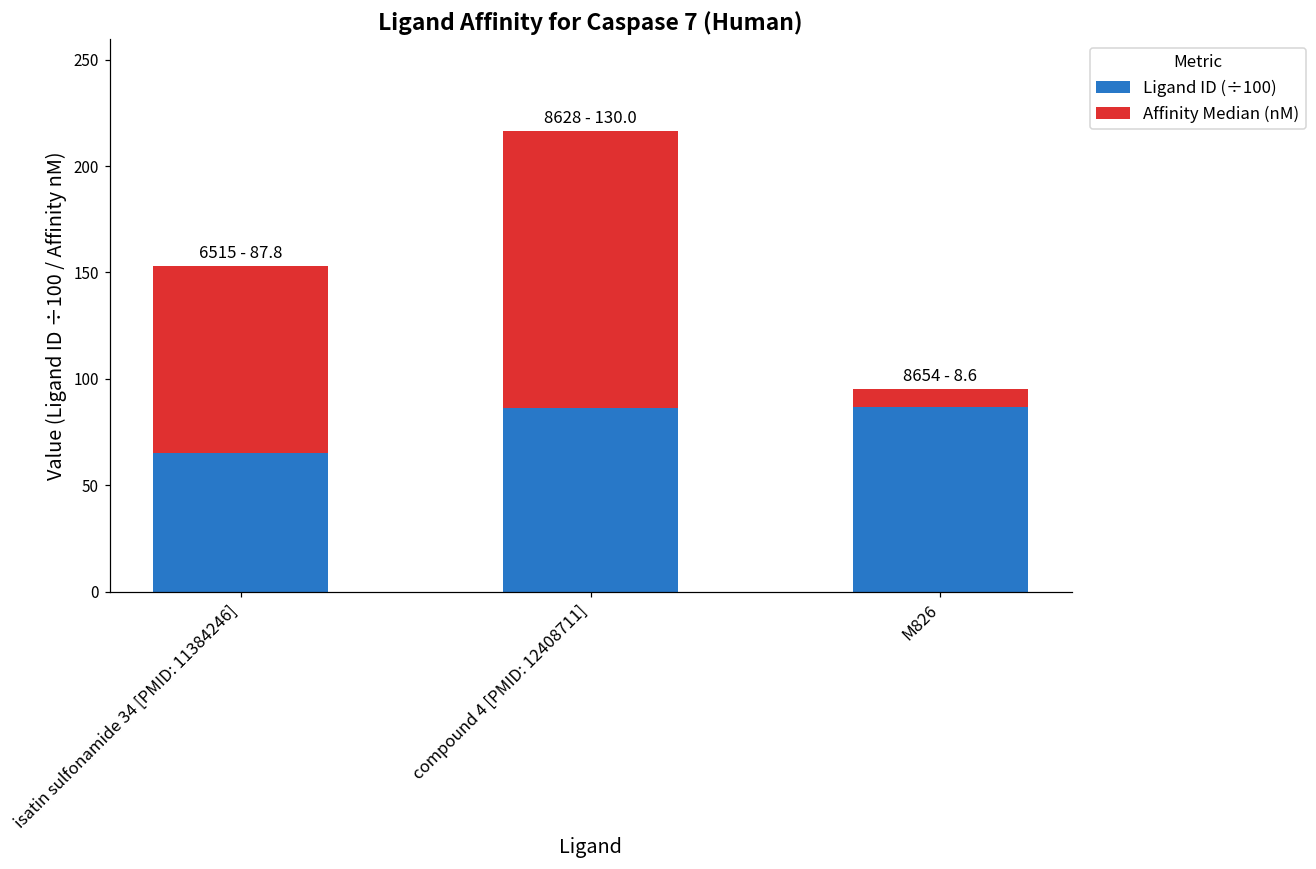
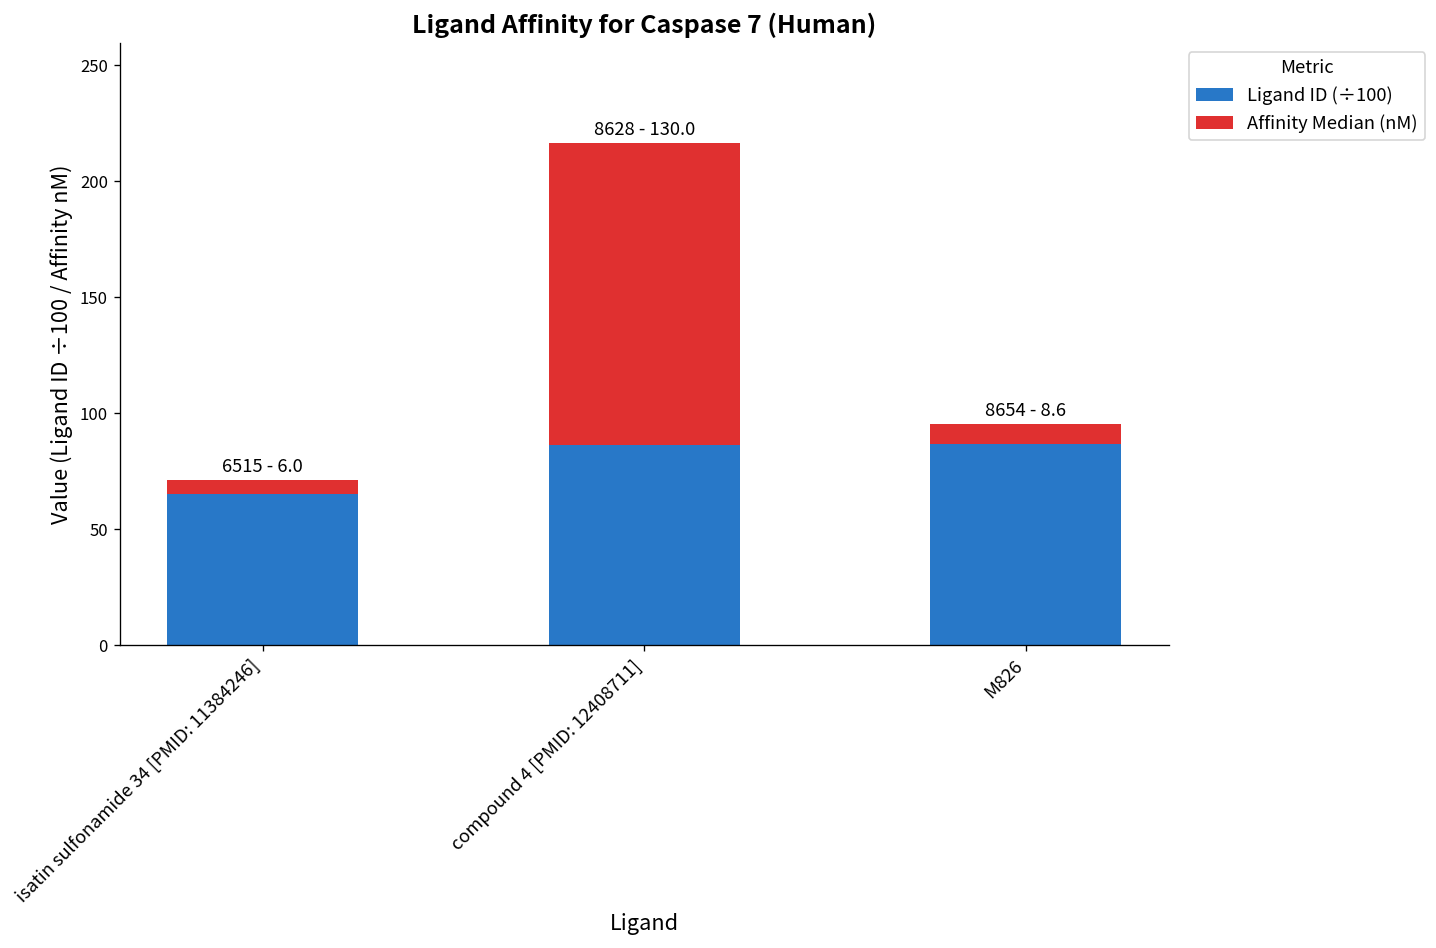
  {
    "Ligand ID (÷100)": {
      "isatin sulfonamide 34 [PMID: 11384246]": 65,
      "compound 4 [PMID: 12408711]": 86,
      "M826": 87
    },
    "Affinity Median (nM)": {
-     "isatin sulfonamide 34 [PMID: 11384246]": 87.8,
+     "isatin sulfonamide 34 [PMID: 11384246]": 6.0,
      "compound 4 [PMID: 12408711]": 130.0,
      "M826": 8.6
    }
  }
